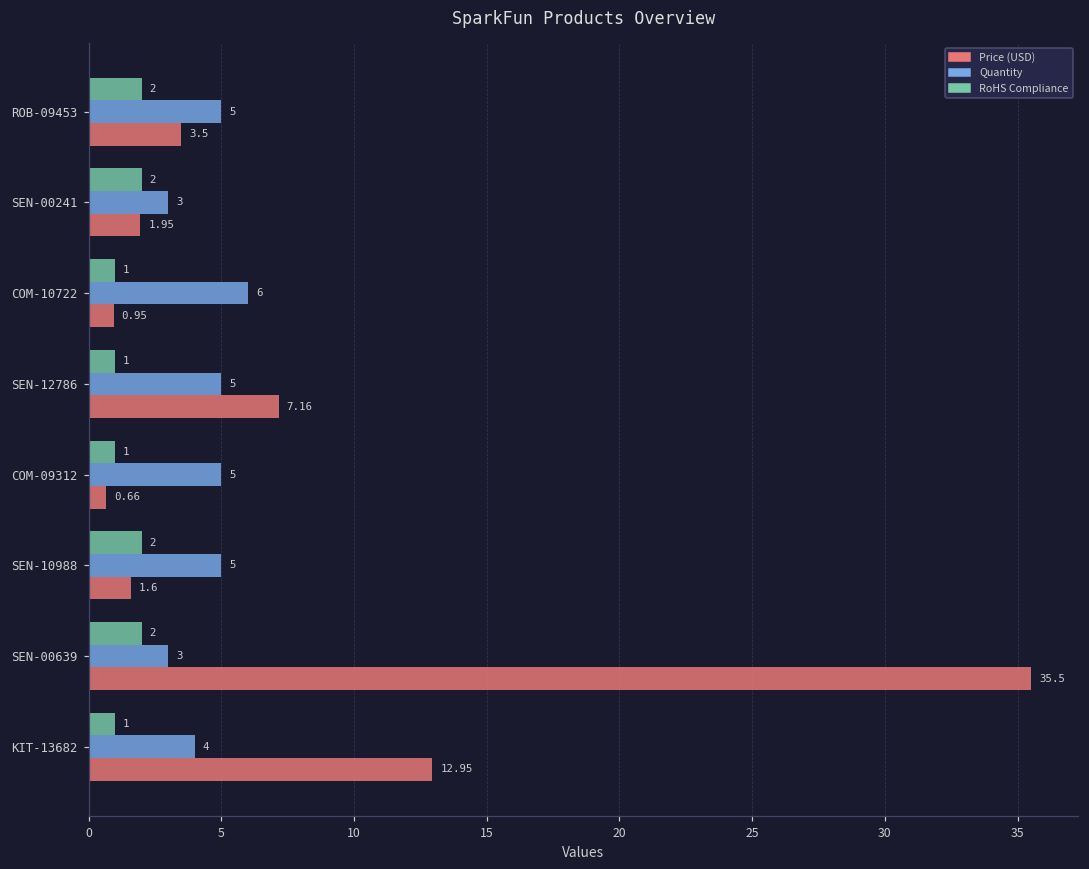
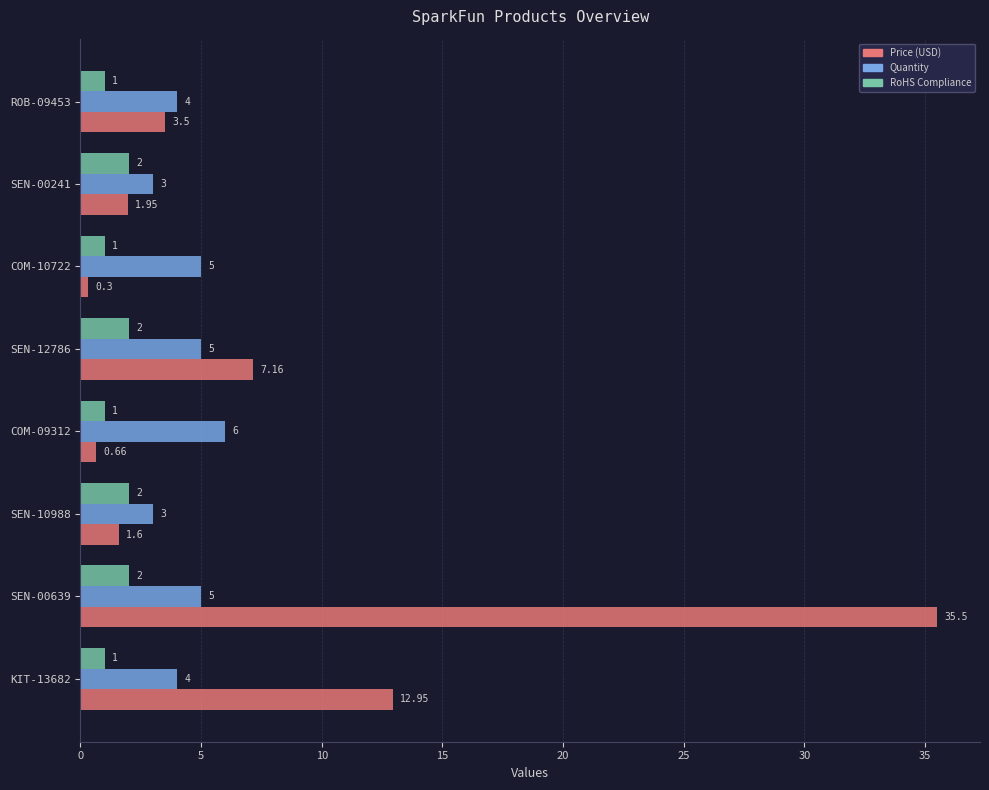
  {
    "Price (USD)": {
      "ROB-09453": 3.5,
      "SEN-00241": 1.95,
-     "COM-10722": 0.95,
+     "COM-10722": 0.3,
      "SEN-12786": 7.16,
      "COM-09312": 0.66,
      "SEN-10988": 1.6,
      "SEN-00639": 35.5,
      "KIT-13682": 12.95
    },
    "Quantity": {
-     "ROB-09453": 5,
+     "ROB-09453": 4,
      "SEN-00241": 3,
-     "COM-10722": 6,
+     "COM-10722": 5,
      "SEN-12786": 5,
-     "COM-09312": 5,
-     "SEN-10988": 5,
-     "SEN-00639": 3,
+     "COM-09312": 6,
+     "SEN-10988": 3,
+     "SEN-00639": 5,
      "KIT-13682": 4
    },
    "RoHS Compliance": {
-     "ROB-09453": 2,
+     "ROB-09453": 1,
      "SEN-00241": 2,
      "COM-10722": 1,
-     "SEN-12786": 1,
+     "SEN-12786": 2,
      "COM-09312": 1,
      "SEN-10988": 2,
      "SEN-00639": 2,
      "KIT-13682": 1
    }
  }
